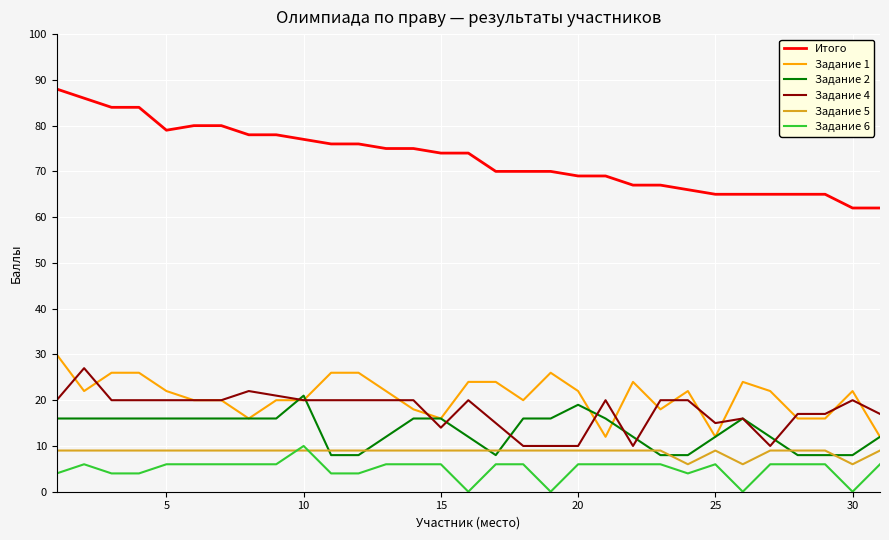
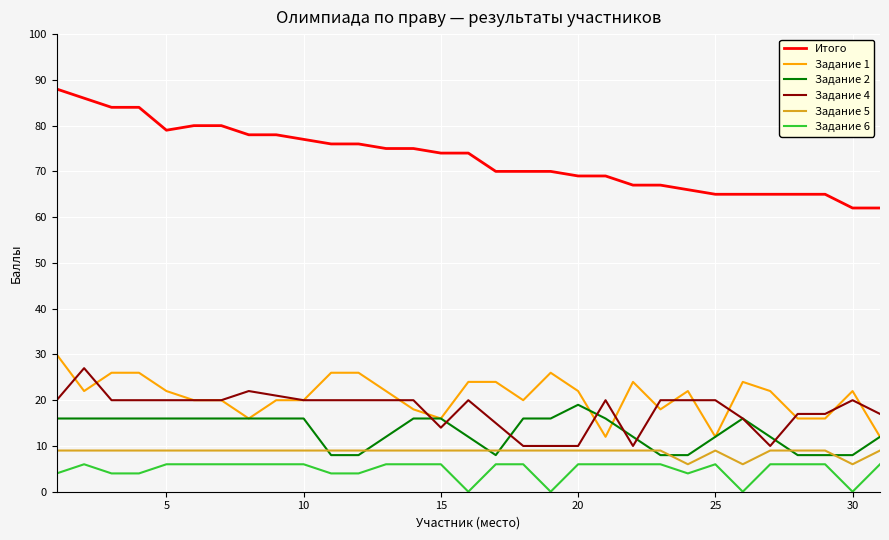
  {
    "Итого": {
      "5": 79,
      "10": 77,
      "15": 74,
      "20": 69,
      "25": 65,
      "30": 62
    },
    "Задание 2": {
      "5": 16,
-     "10": 21,
+     "10": 16,
      "20": 19,
      "30": 8
    },
    "Задание 4": {
      "5": 20,
      "15": 14,
      "20": 10,
-     "25": 15,
+     "25": 20,
      "30": 20
    },
    "Задание 6": {
      "5": 6,
-     "10": 10,
+     "10": 6,
      "15": 6,
      "20": 6,
      "25": 6,
      "30": 0
    }
  }
